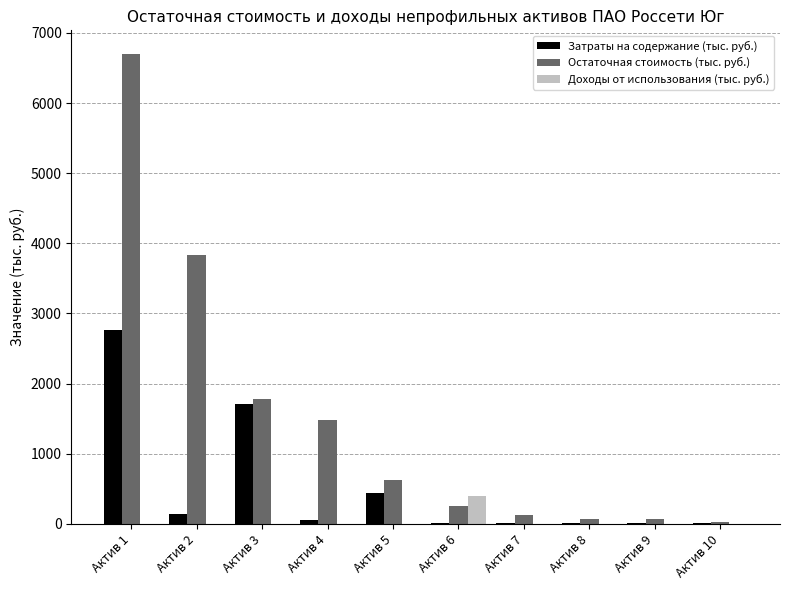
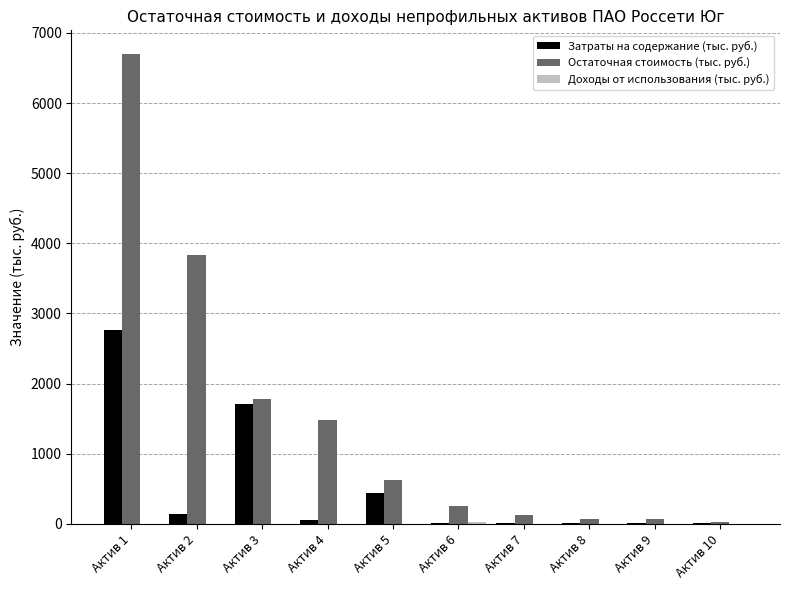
  {
    "Затраты на содержание (тыс. руб.)": {
      "Актив 1": 2800,
      "Актив 2": 100,
      "Актив 3": 1700,
      "Актив 4": 100,
      "Актив 5": 400
    },
    "Остаточная стоимость (тыс. руб.)": {
      "Актив 1": 6700,
      "Актив 2": 3800,
      "Актив 3": 1800,
      "Актив 4": 1500,
      "Актив 5": 600,
      "Актив 6": 300,
      "Актив 7": 100,
      "Актив 8": 100,
      "Актив 9": 100
    },
    "Доходы от использования (тыс. руб.)": {
      "Актив 1": 0,
      "Актив 2": 0,
      "Актив 3": 0,
      "Актив 4": 0,
      "Актив 5": 0,
-     "Актив 6": 400,
+     "Актив 6": 0,
      "Актив 7": 0,
      "Актив 8": 0,
      "Актив 9": 0,
      "Актив 10": 0
    }
  }
